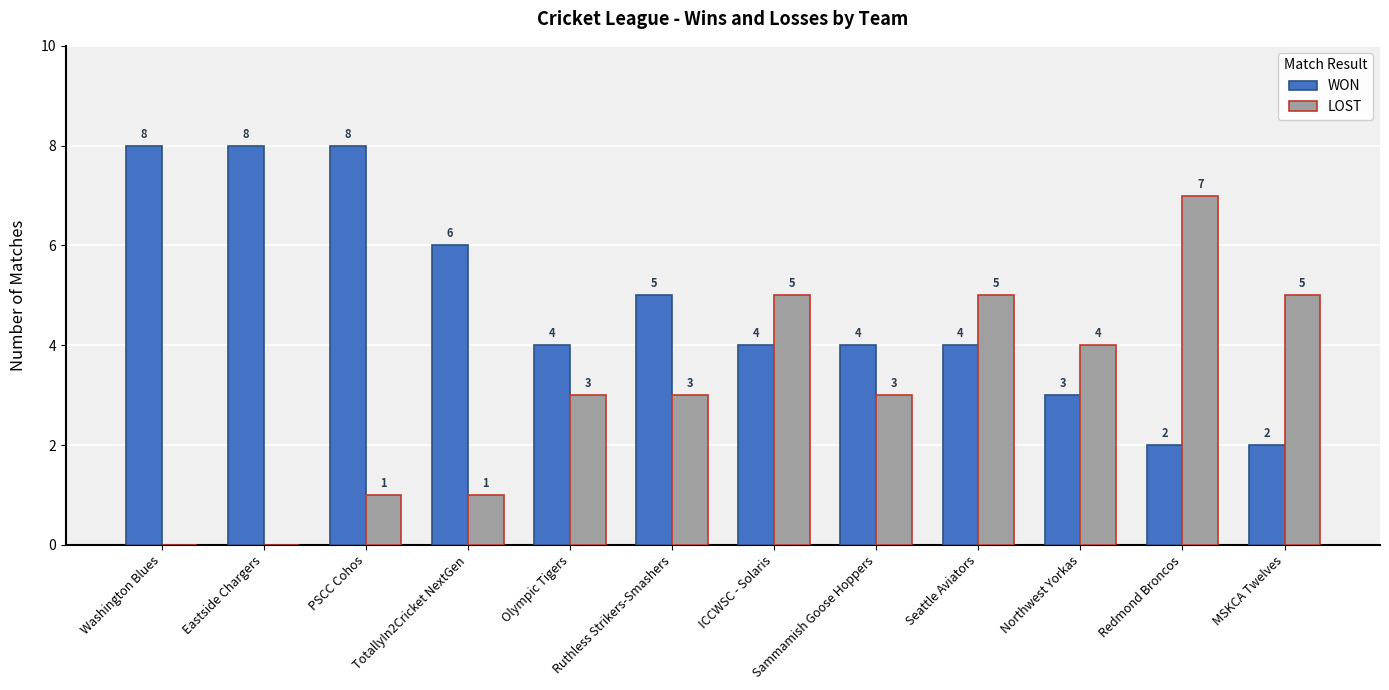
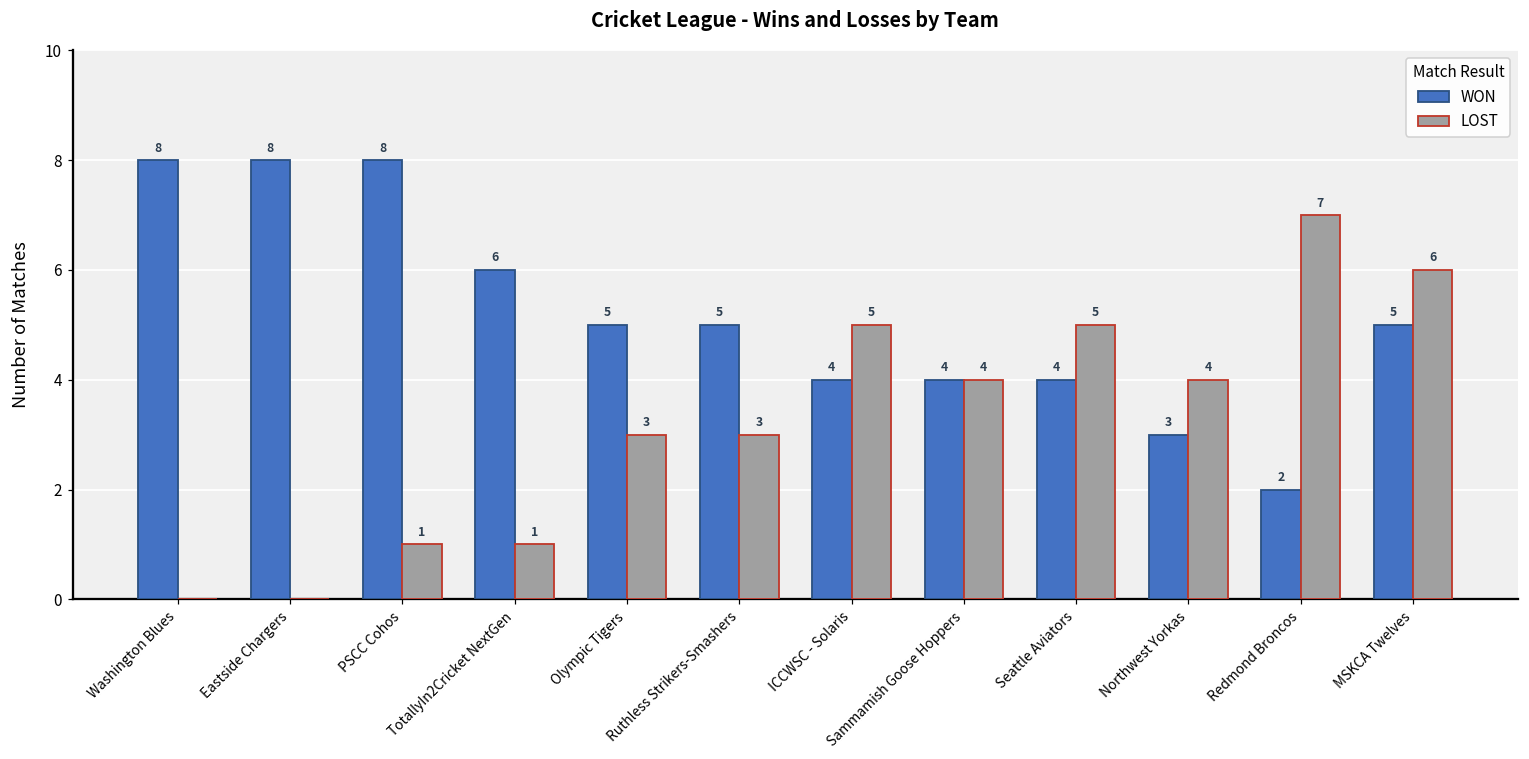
  {
    "WON": {
      "Washington Blues": 8,
      "Eastside Chargers": 8,
      "PSCC Cohos": 8,
      "TotallyIn2Cricket NextGen": 6,
-     "Olympic Tigers": 4,
+     "Olympic Tigers": 5,
      "Ruthless Strikers-Smashers": 5,
      "ICCWSC - Solaris": 4,
      "Sammamish Goose Hoppers": 4,
      "Seattle Aviators": 4,
      "Northwest Yorkas": 3,
      "Redmond Broncos": 2,
-     "MSKCA Twelves": 2
+     "MSKCA Twelves": 5
    },
    "LOST": {
      "PSCC Cohos": 1,
      "TotallyIn2Cricket NextGen": 1,
      "Olympic Tigers": 3,
      "Ruthless Strikers-Smashers": 3,
      "ICCWSC - Solaris": 5,
-     "Sammamish Goose Hoppers": 3,
+     "Sammamish Goose Hoppers": 4,
      "Seattle Aviators": 5,
      "Northwest Yorkas": 4,
      "Redmond Broncos": 7,
-     "MSKCA Twelves": 5
+     "MSKCA Twelves": 6
    }
  }
